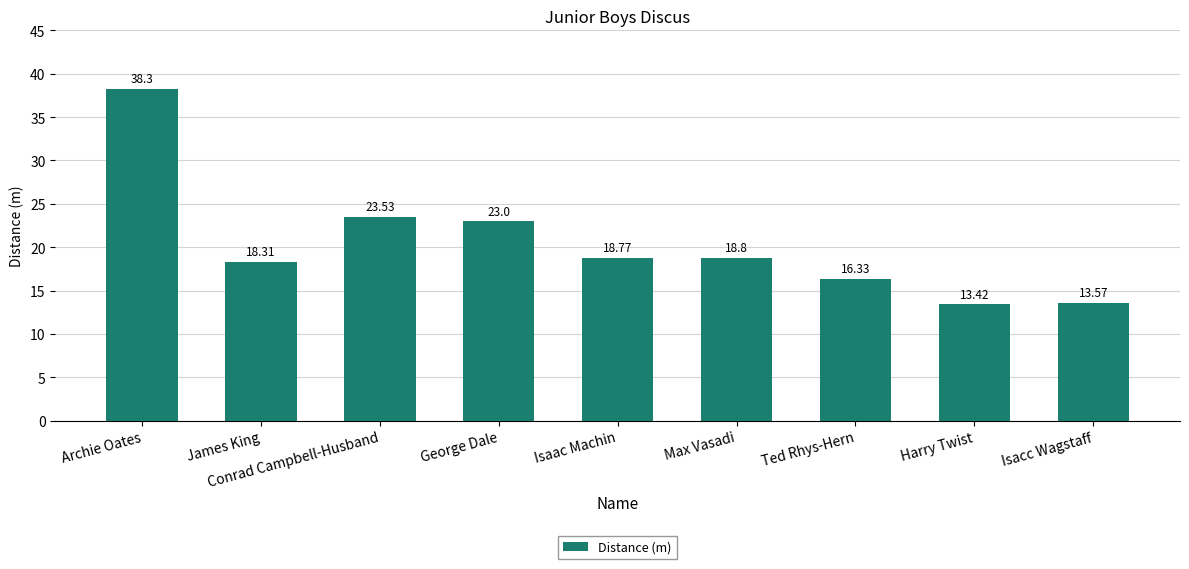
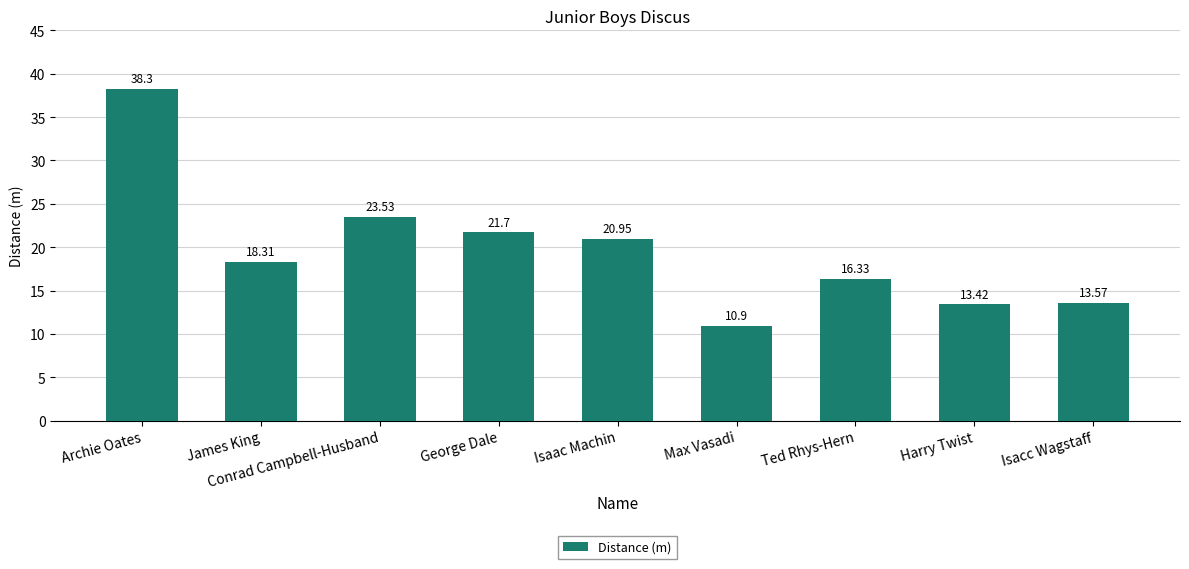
  {
    "Archie Oates": 38.3,
    "James King": 18.31,
    "Conrad Campbell-Husband": 23.53,
-   "George Dale": 23.0,
-   "Isaac Machin": 18.77,
-   "Max Vasadi": 18.8,
+   "George Dale": 21.7,
+   "Isaac Machin": 20.95,
+   "Max Vasadi": 10.9,
    "Ted Rhys-Hern": 16.33,
    "Harry Twist": 13.42,
    "Isacc Wagstaff": 13.57
  }
